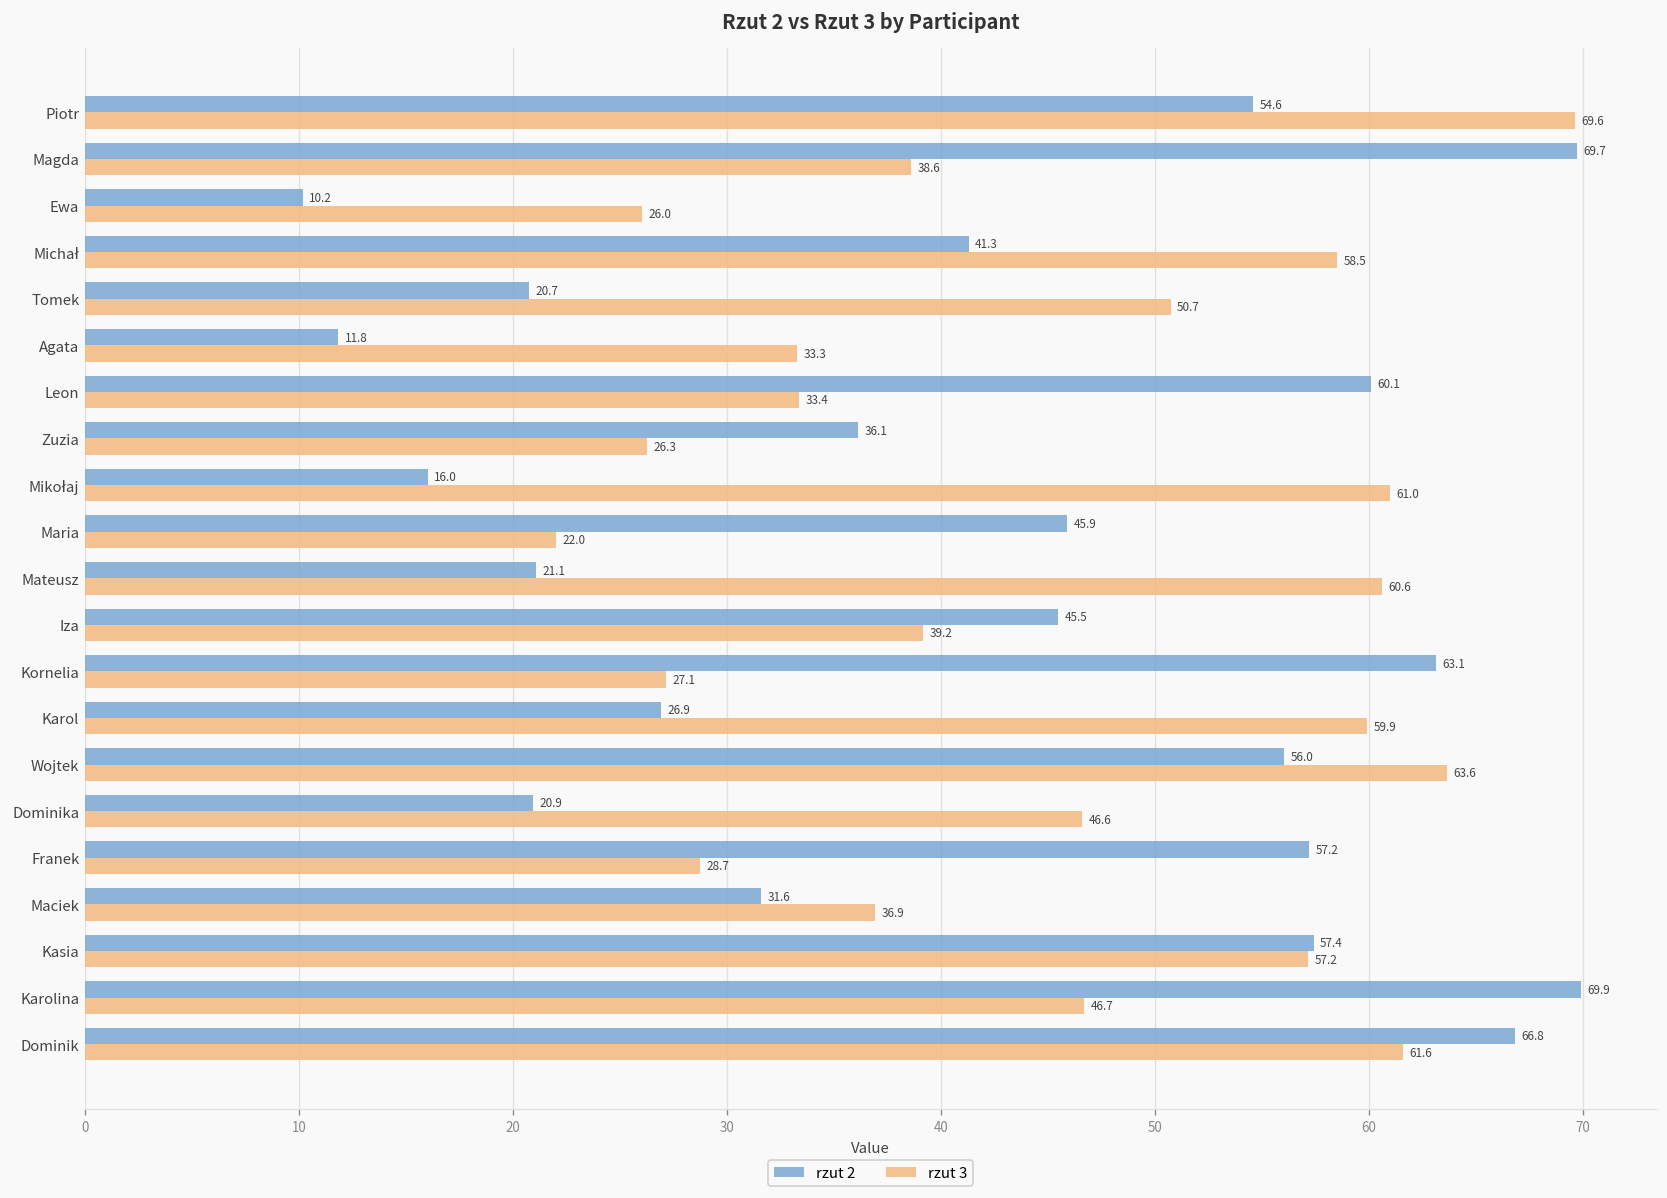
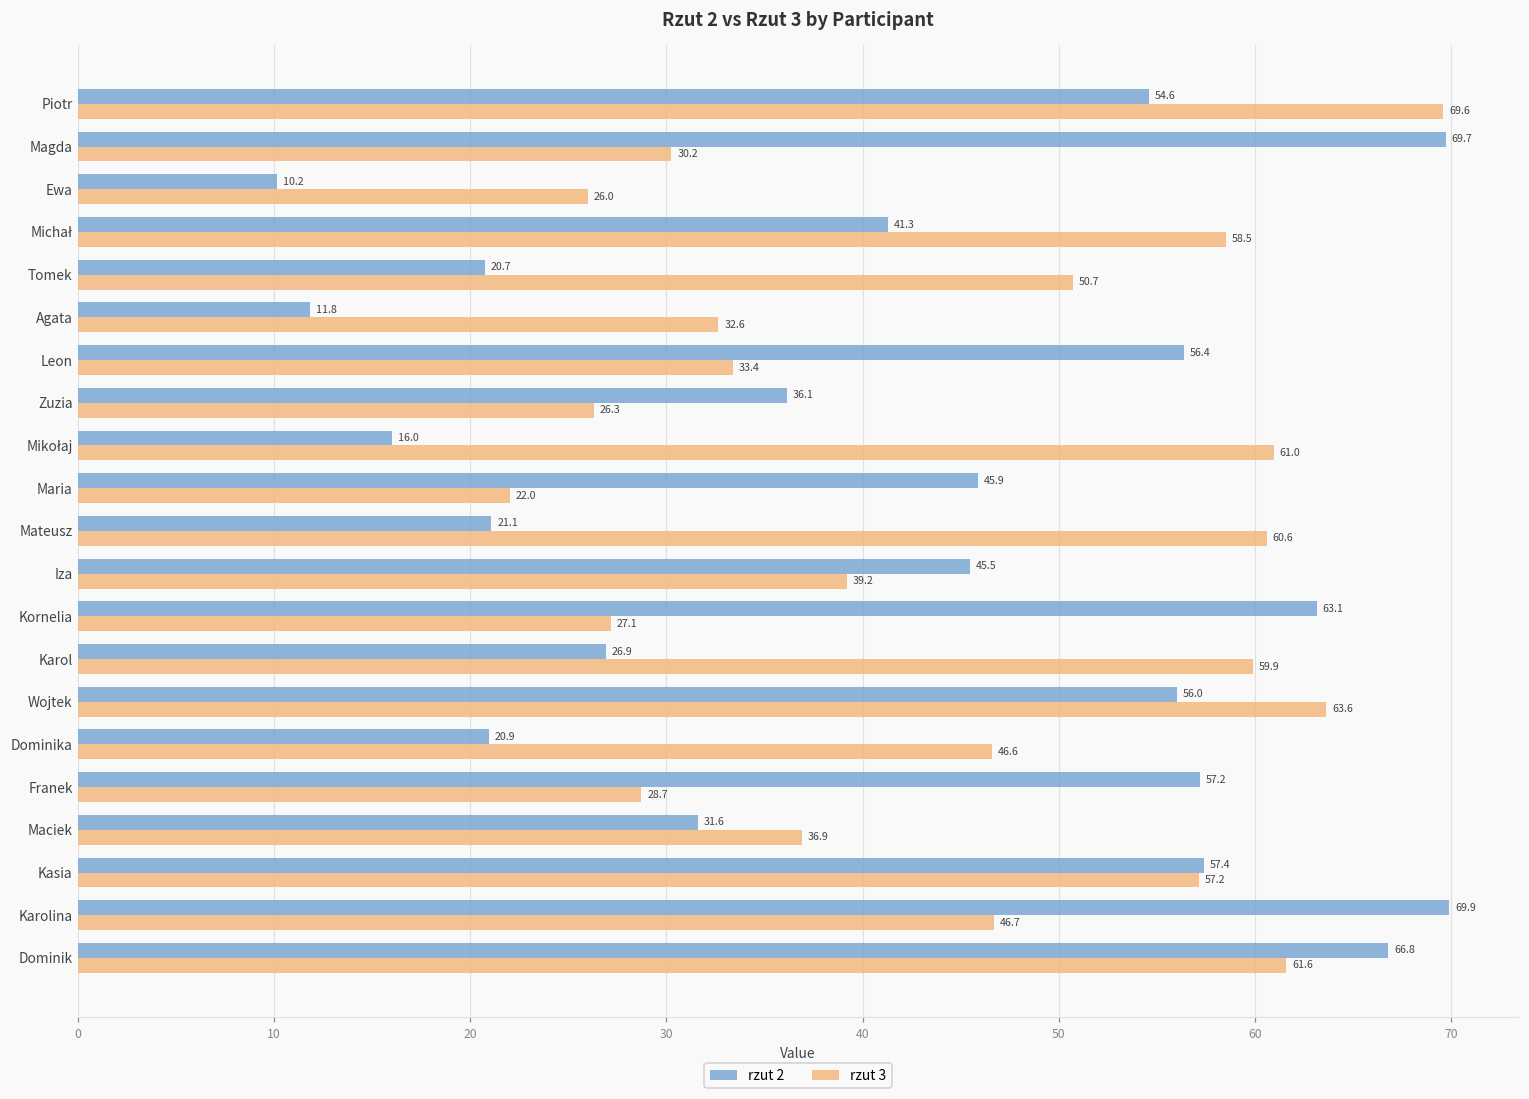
  {
    "rzut 2": {
      "Piotr": 54.6,
      "Magda": 69.7,
      "Ewa": 10.2,
      "Michał": 41.3,
      "Tomek": 20.7,
      "Agata": 11.8,
-     "Leon": 60.1,
+     "Leon": 56.4,
      "Zuzia": 36.1,
      "Mikołaj": 16.0,
      "Maria": 45.9,
      "Mateusz": 21.1,
      "Iza": 45.5,
      "Kornelia": 63.1,
      "Karol": 26.9,
      "Wojtek": 56.0,
      "Dominika": 20.9,
      "Franek": 57.2,
      "Maciek": 31.6,
      "Kasia": 57.4,
      "Karolina": 69.9,
      "Dominik": 66.8
    },
    "rzut 3": {
      "Piotr": 69.6,
-     "Magda": 38.6,
+     "Magda": 30.2,
      "Ewa": 26.0,
      "Michał": 58.5,
      "Tomek": 50.7,
-     "Agata": 33.3,
+     "Agata": 32.6,
      "Leon": 33.4,
      "Zuzia": 26.3,
      "Mikołaj": 61.0,
      "Maria": 22.0,
      "Mateusz": 60.6,
      "Iza": 39.2,
      "Kornelia": 27.1,
      "Karol": 59.9,
      "Wojtek": 63.6,
      "Dominika": 46.6,
      "Franek": 28.7,
      "Maciek": 36.9,
      "Kasia": 57.2,
      "Karolina": 46.7,
      "Dominik": 61.6
    }
  }
